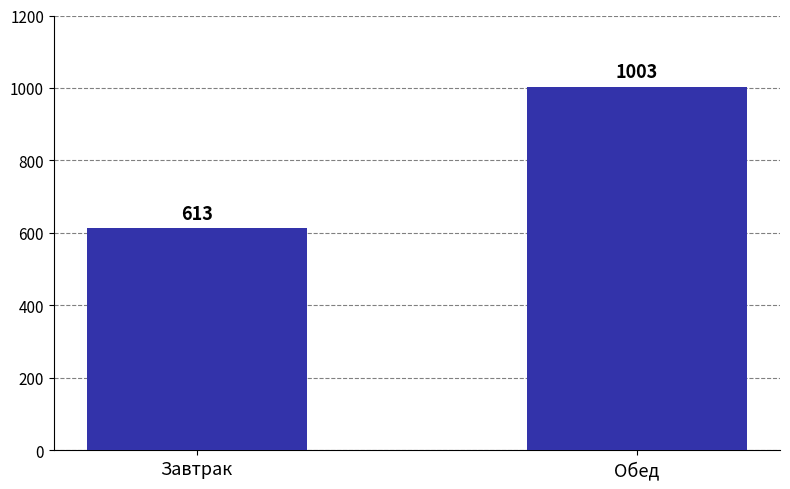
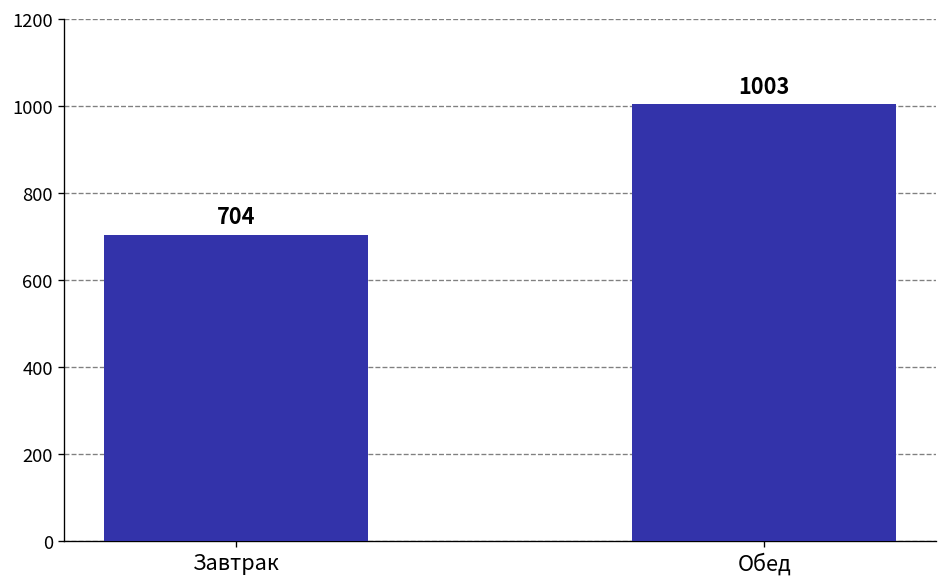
  {
-   "Завтрак": 613,
+   "Завтрак": 704,
    "Обед": 1003
  }
